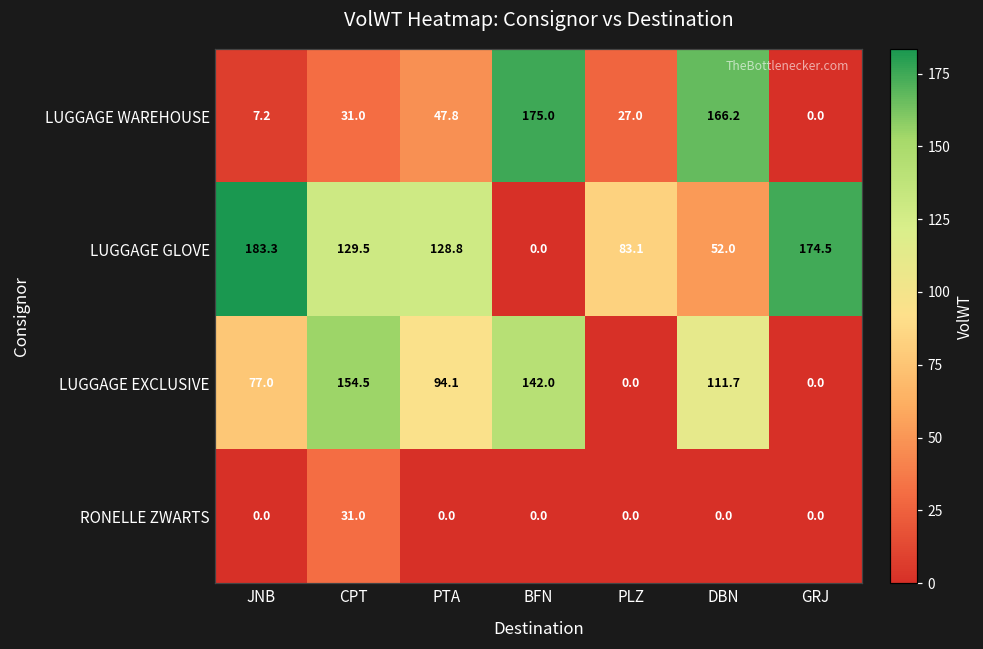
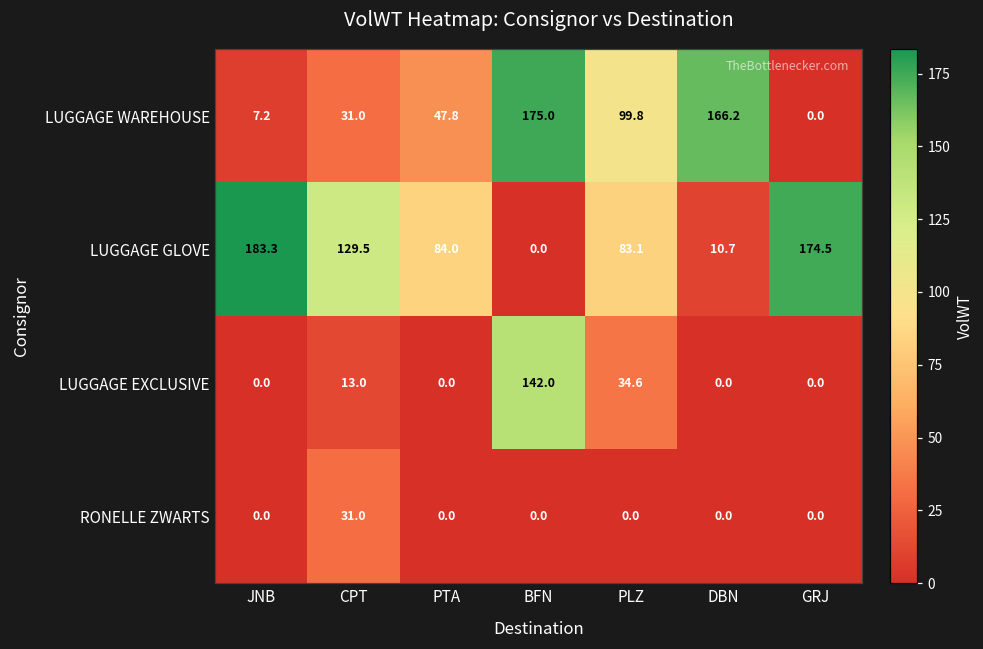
  {
    "LUGGAGE WAREHOUSE": {
      "JNB": 7.2,
      "CPT": 31.0,
      "PTA": 47.8,
      "BFN": 175.0,
-     "PLZ": 27.0,
+     "PLZ": 99.8,
      "DBN": 166.2
    },
    "LUGGAGE GLOVE": {
      "JNB": 183.3,
      "CPT": 129.5,
-     "PTA": 128.8,
+     "PTA": 84.0,
      "BFN": 0.0,
      "PLZ": 83.1,
-     "DBN": 52.0,
+     "DBN": 10.7,
      "GRJ": 174.5
    },
    "LUGGAGE EXCLUSIVE": {
-     "JNB": 77.0,
-     "CPT": 154.5,
-     "PTA": 94.1,
+     "JNB": 0.0,
+     "CPT": 13.0,
+     "PTA": 0.0,
      "BFN": 142.0,
-     "PLZ": 0.0,
-     "DBN": 111.7,
+     "PLZ": 34.6,
+     "DBN": 0.0,
      "GRJ": 0.0
    },
    "RONELLE ZWARTS": {
      "JNB": 0.0,
      "CPT": 31.0,
      "PTA": 0.0,
      "BFN": 0.0,
      "PLZ": 0.0,
      "DBN": 0.0,
      "GRJ": 0.0
    }
  }
